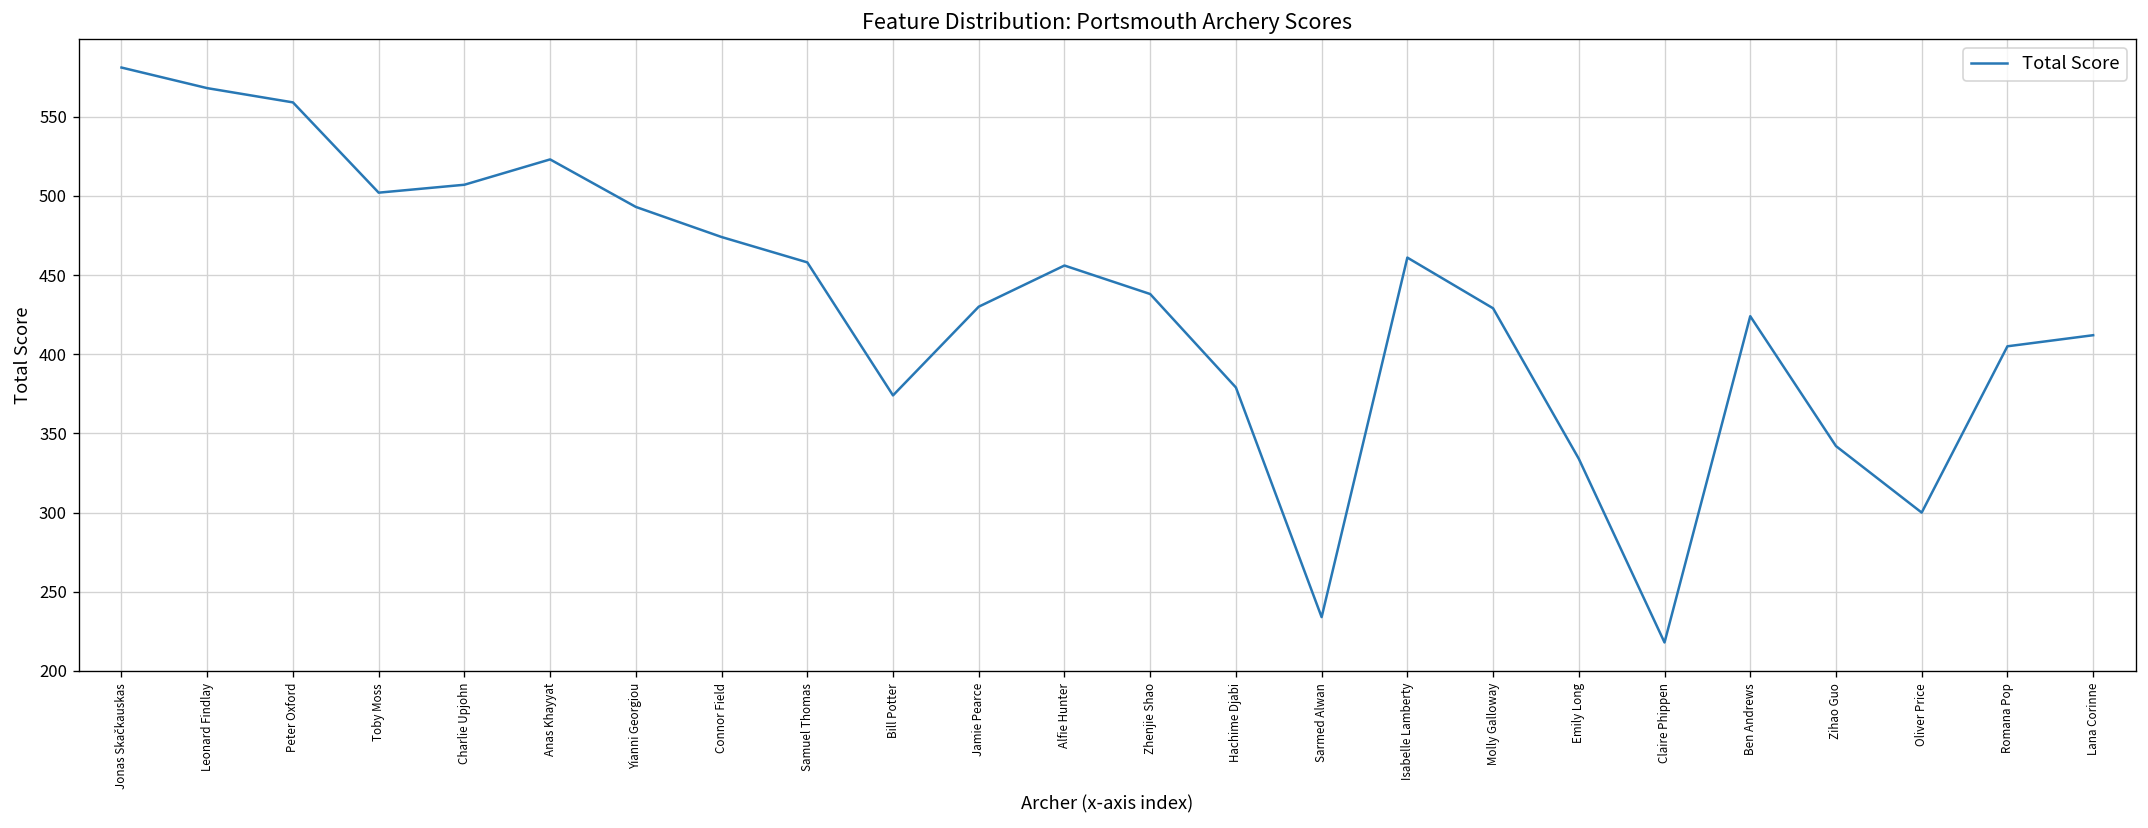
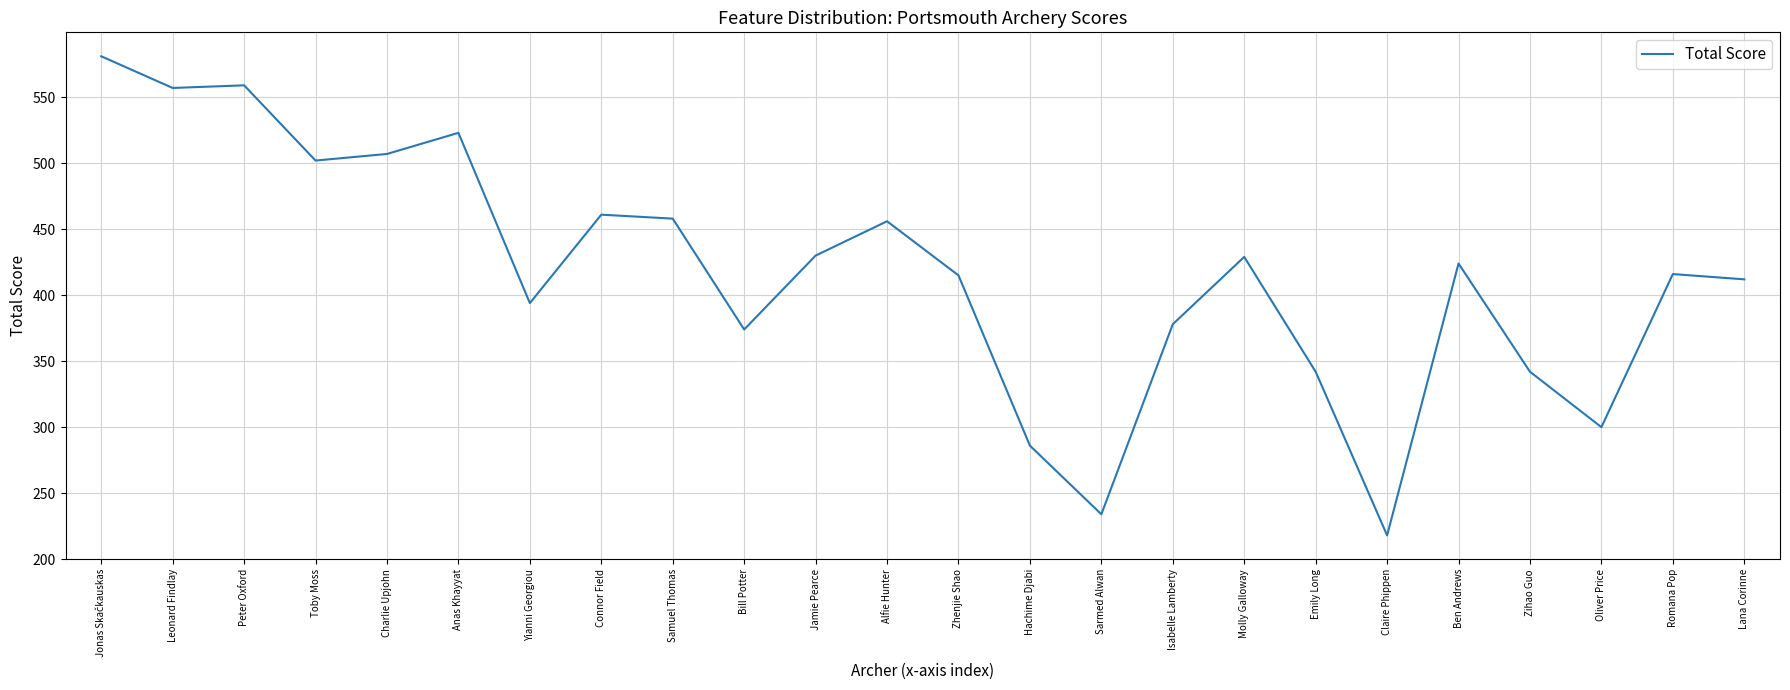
  {
    "Jonas Skačkauskas": 581,
-   "Leonard Findlay": 568,
+   "Leonard Findlay": 557,
    "Peter Oxford": 559,
    "Toby Moss": 502,
    "Charlie Upjohn": 507,
    "Anas Khayyat": 523,
-   "Yianni Georgiou": 493,
-   "Connor Field": 474,
+   "Yianni Georgiou": 394,
+   "Connor Field": 461,
    "Samuel Thomas": 458,
    "Bill Potter": 374,
    "Jamie Pearce": 430,
    "Alfie Hunter": 456,
-   "Zhenjie Shao": 438,
-   "Hachime Djabi": 379,
+   "Zhenjie Shao": 415,
+   "Hachime Djabi": 286,
    "Sarmed Alwan": 234,
-   "Isabelle Lamberty": 461,
+   "Isabelle Lamberty": 378,
    "Molly Galloway": 429,
-   "Emily Long": 334,
+   "Emily Long": 342,
    "Claire Phippen": 218,
    "Ben Andrews": 424,
    "Zihao Guo": 342,
    "Oliver Price": 300,
-   "Romana Pop": 405,
+   "Romana Pop": 416,
    "Lana Corinne": 412
  }
